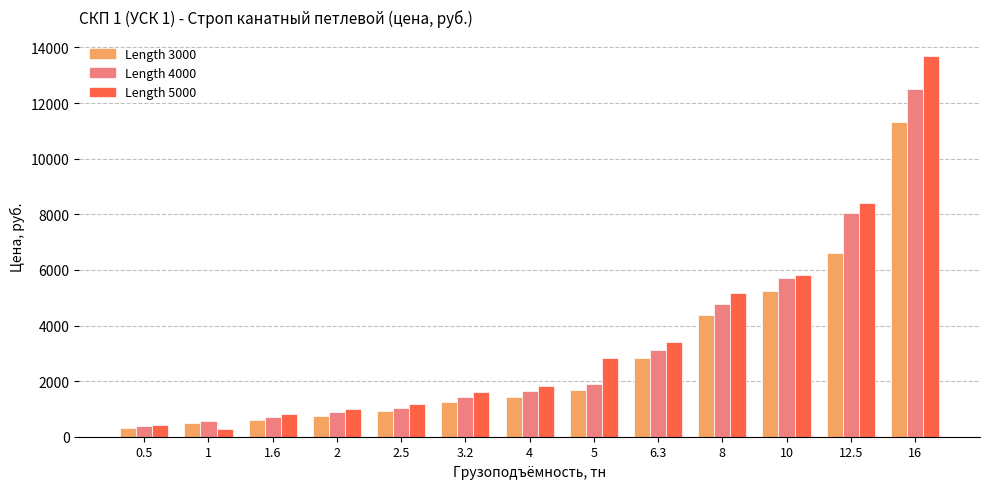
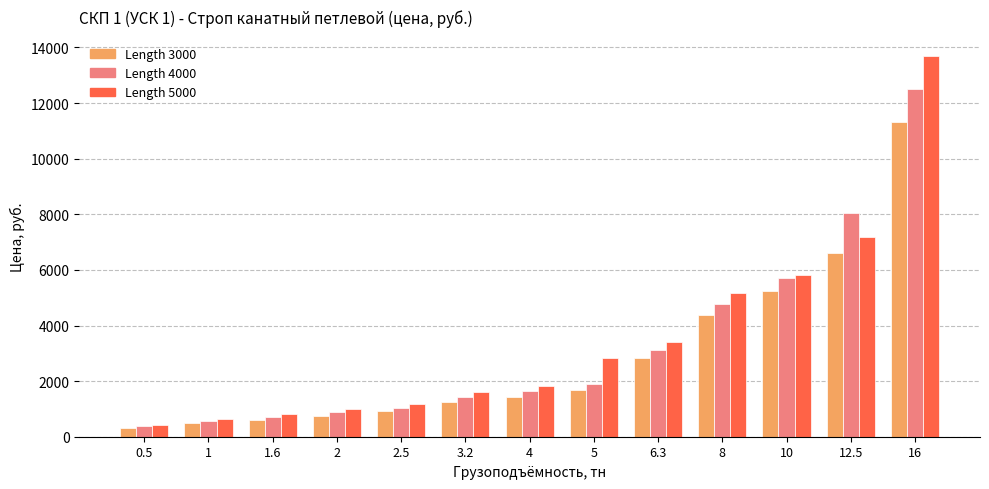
  {
    "Length 5000": {
      "0.5": 400,
-     "1": 300,
+     "1": 600,
      "1.6": 800,
      "2": 1000,
      "2.5": 1200,
      "3.2": 1600,
      "4": 1800,
      "5": 2800,
      "6.3": 3400,
      "8": 5200,
      "10": 5800,
-     "12.5": 8400,
+     "12.5": 7200,
      "16": 13700
    }
  }
